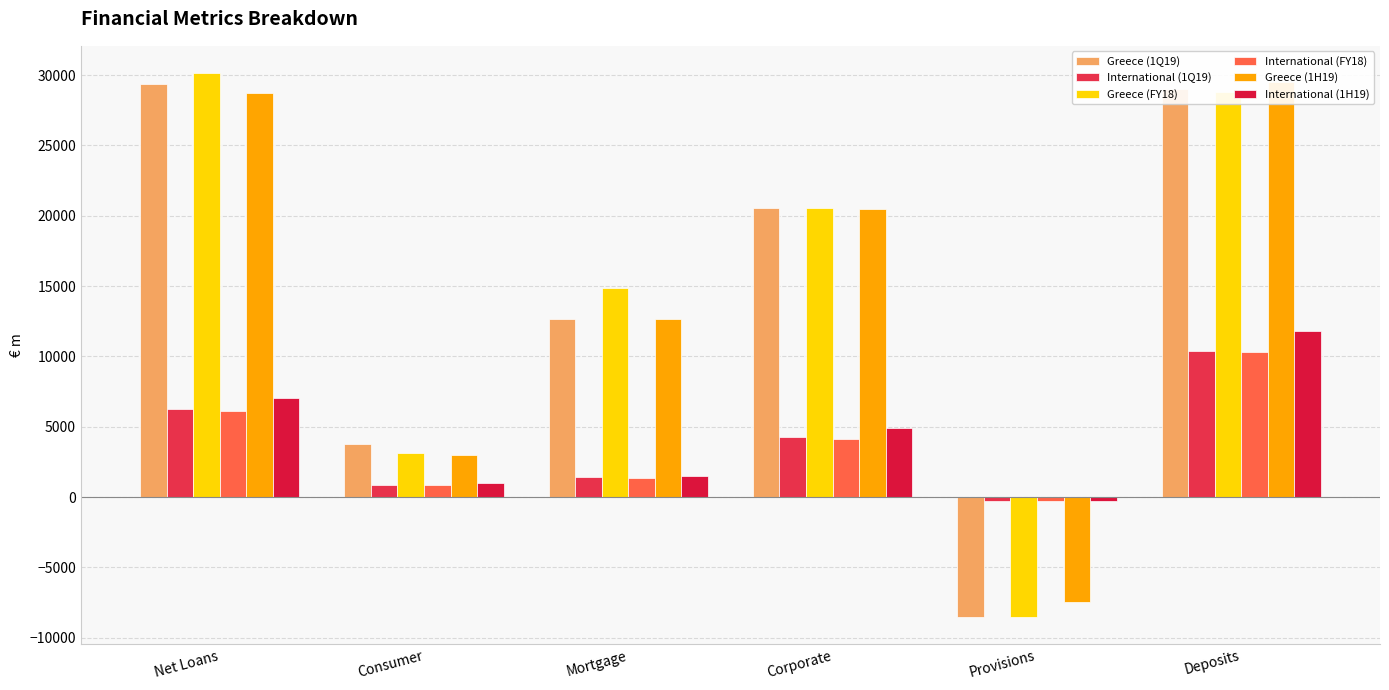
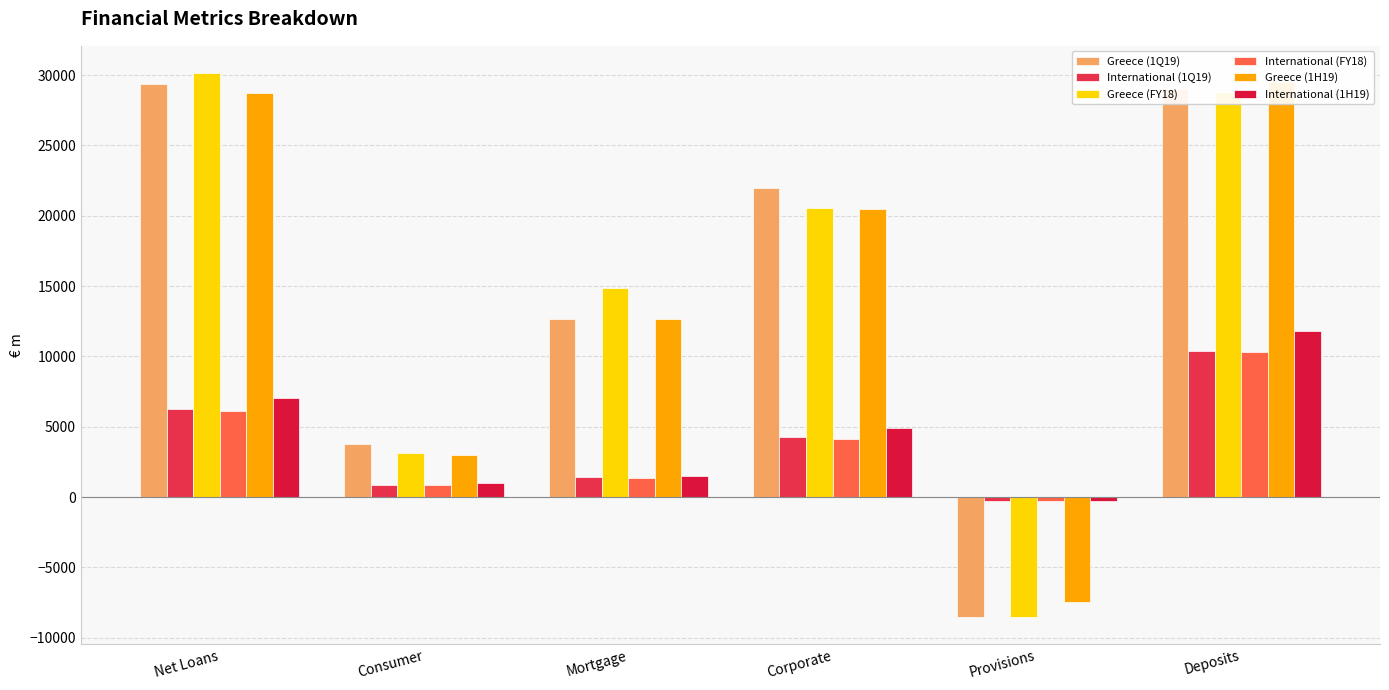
  {
    "Greece (1Q19)": {
      "Net Loans": 29400,
      "Consumer": 3800,
      "Mortgage": 12600,
-     "Corporate": 20600,
+     "Corporate": 22000,
      "Provisions": -8500
    }
  }
